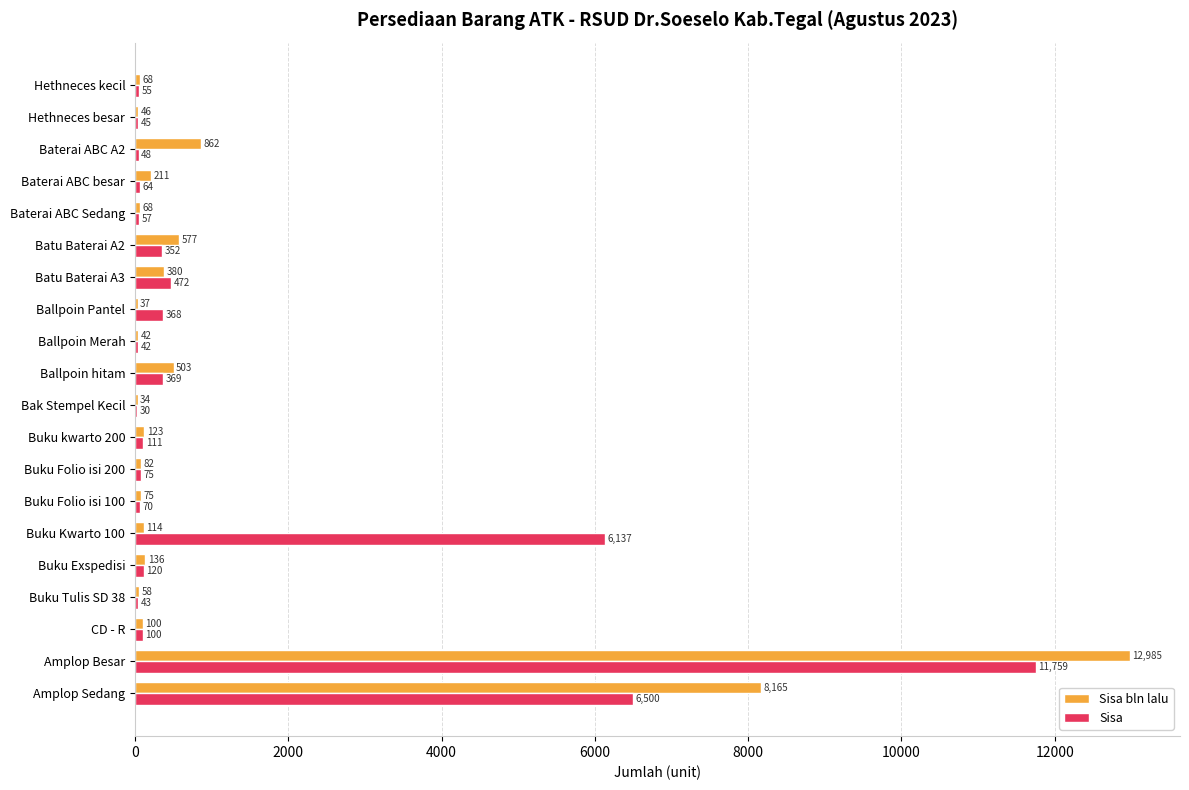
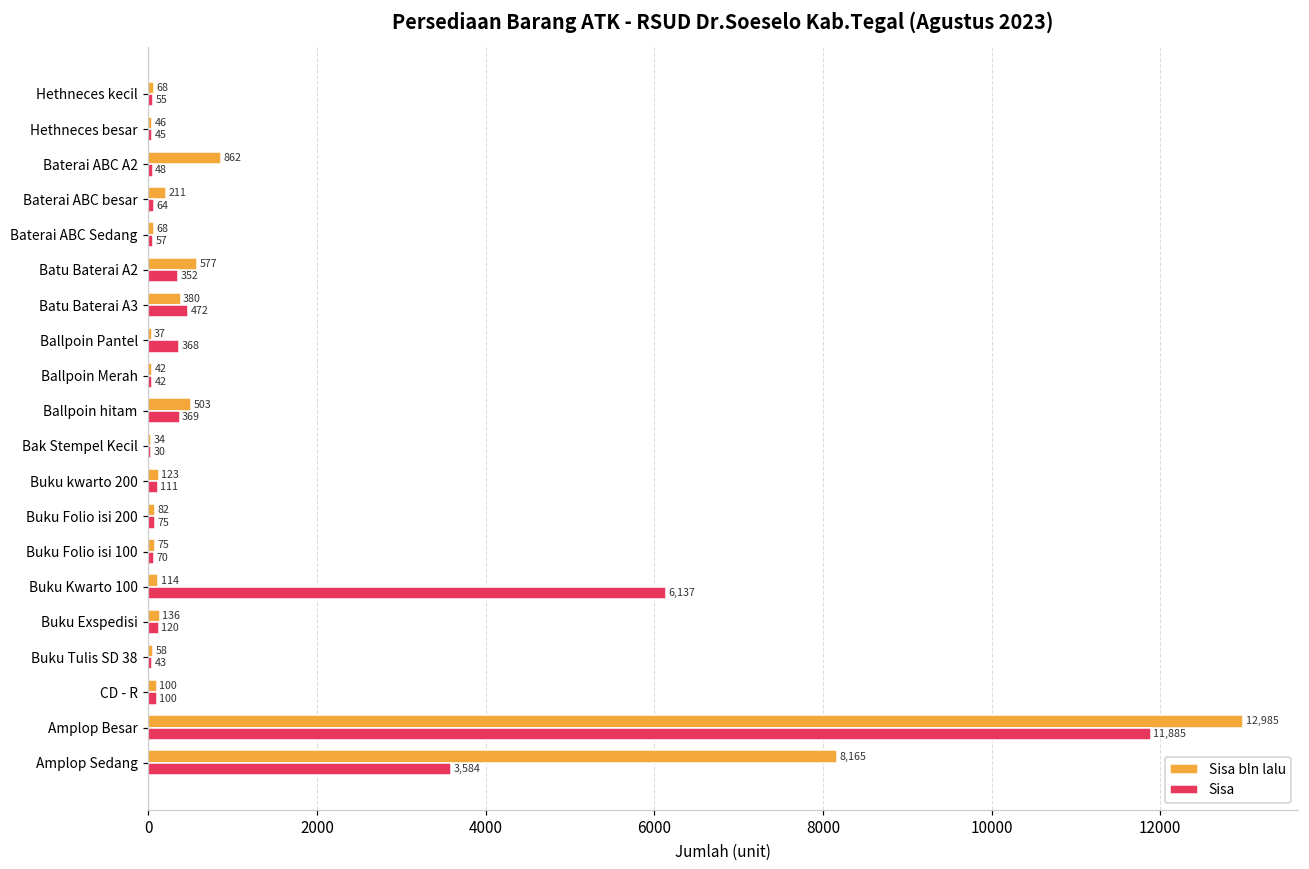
  {
    "Sisa bln lalu": {
      "Hethneces kecil": "68",
      "Hethneces besar": "46",
      "Baterai ABC A2": "862",
      "Baterai ABC besar": "211",
      "Baterai ABC Sedang": "68",
      "Batu Baterai A2": "577",
      "Batu Baterai A3": "380",
      "Ballpoin Pantel": "37",
      "Ballpoin Merah": "42",
      "Ballpoin hitam": "503",
      "Bak Stempel Kecil": "34",
      "Buku kwarto 200": "123",
      "Buku Folio isi 200": "82",
      "Buku Folio isi 100": "75",
      "Buku Kwarto 100": "114",
      "Buku Exspedisi": "136",
      "Buku Tulis SD 38": "58",
      "CD - R": "100",
      "Amplop Besar": "12,985",
      "Amplop Sedang": "8,165"
    },
    "Sisa": {
      "Hethneces kecil": "55",
      "Hethneces besar": "45",
      "Baterai ABC A2": "48",
      "Baterai ABC besar": "64",
      "Baterai ABC Sedang": "57",
      "Batu Baterai A2": "352",
      "Batu Baterai A3": "472",
      "Ballpoin Pantel": "368",
      "Ballpoin Merah": "42",
      "Ballpoin hitam": "369",
      "Bak Stempel Kecil": "30",
      "Buku kwarto 200": "111",
      "Buku Folio isi 200": "75",
      "Buku Folio isi 100": "70",
      "Buku Kwarto 100": "6,137",
      "Buku Exspedisi": "120",
      "Buku Tulis SD 38": "43",
      "CD - R": "100",
-     "Amplop Besar": "11,759",
-     "Amplop Sedang": "6,500"
+     "Amplop Besar": "11,885",
+     "Amplop Sedang": "3,584"
    }
  }
